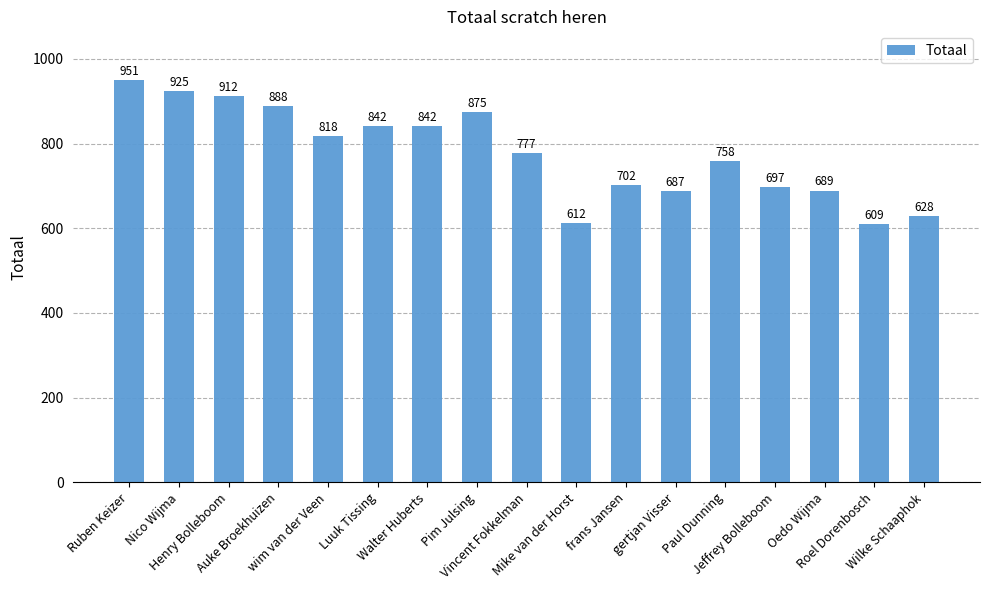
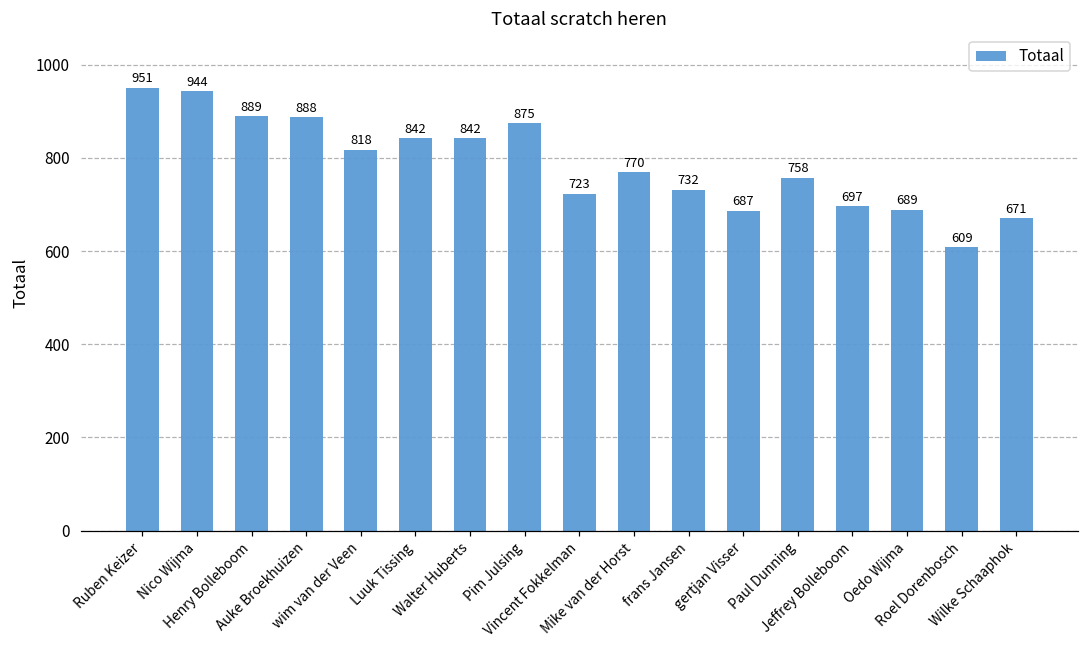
  {
    "Ruben Keizer": 951,
-   "Nico Wijma": 925,
-   "Henry Bolleboom": 912,
+   "Nico Wijma": 944,
+   "Henry Bolleboom": 889,
    "Auke Broekhuizen": 888,
    "wim van der Veen": 818,
    "Luuk Tissing": 842,
    "Walter Huberts": 842,
    "Pim Julsing": 875,
-   "Vincent Fokkelman": 777,
-   "Mike van der Horst": 612,
-   "frans Jansen": 702,
+   "Vincent Fokkelman": 723,
+   "Mike van der Horst": 770,
+   "frans Jansen": 732,
    "gertjan Visser": 687,
    "Paul Dunning": 758,
    "Jeffrey Bolleboom": 697,
    "Oedo Wijma": 689,
    "Roel Dorenbosch": 609,
-   "Wilke Schaaphok": 628
+   "Wilke Schaaphok": 671
  }
